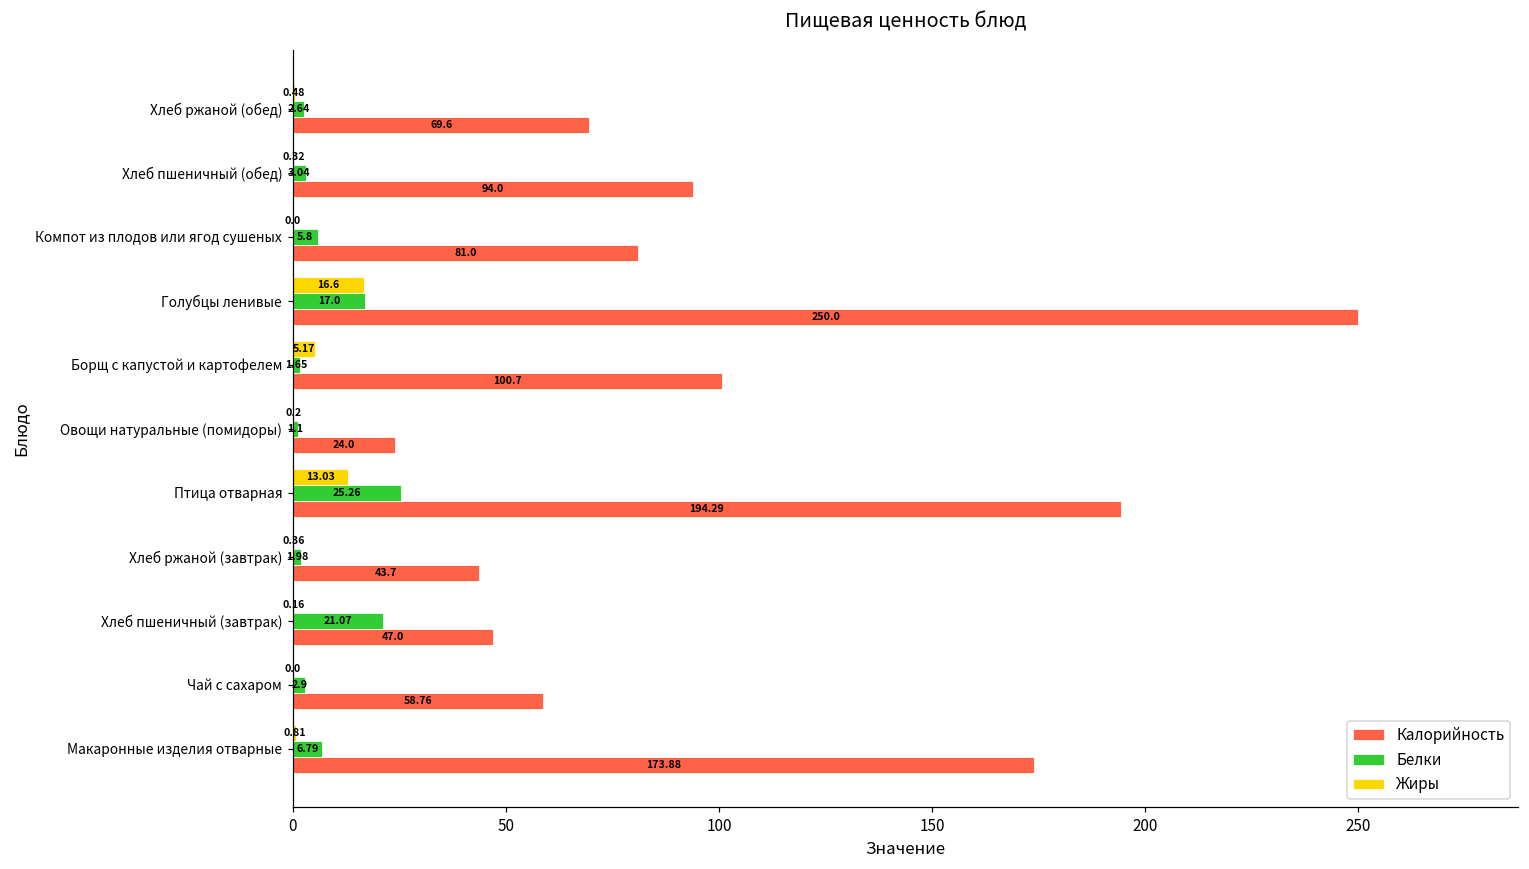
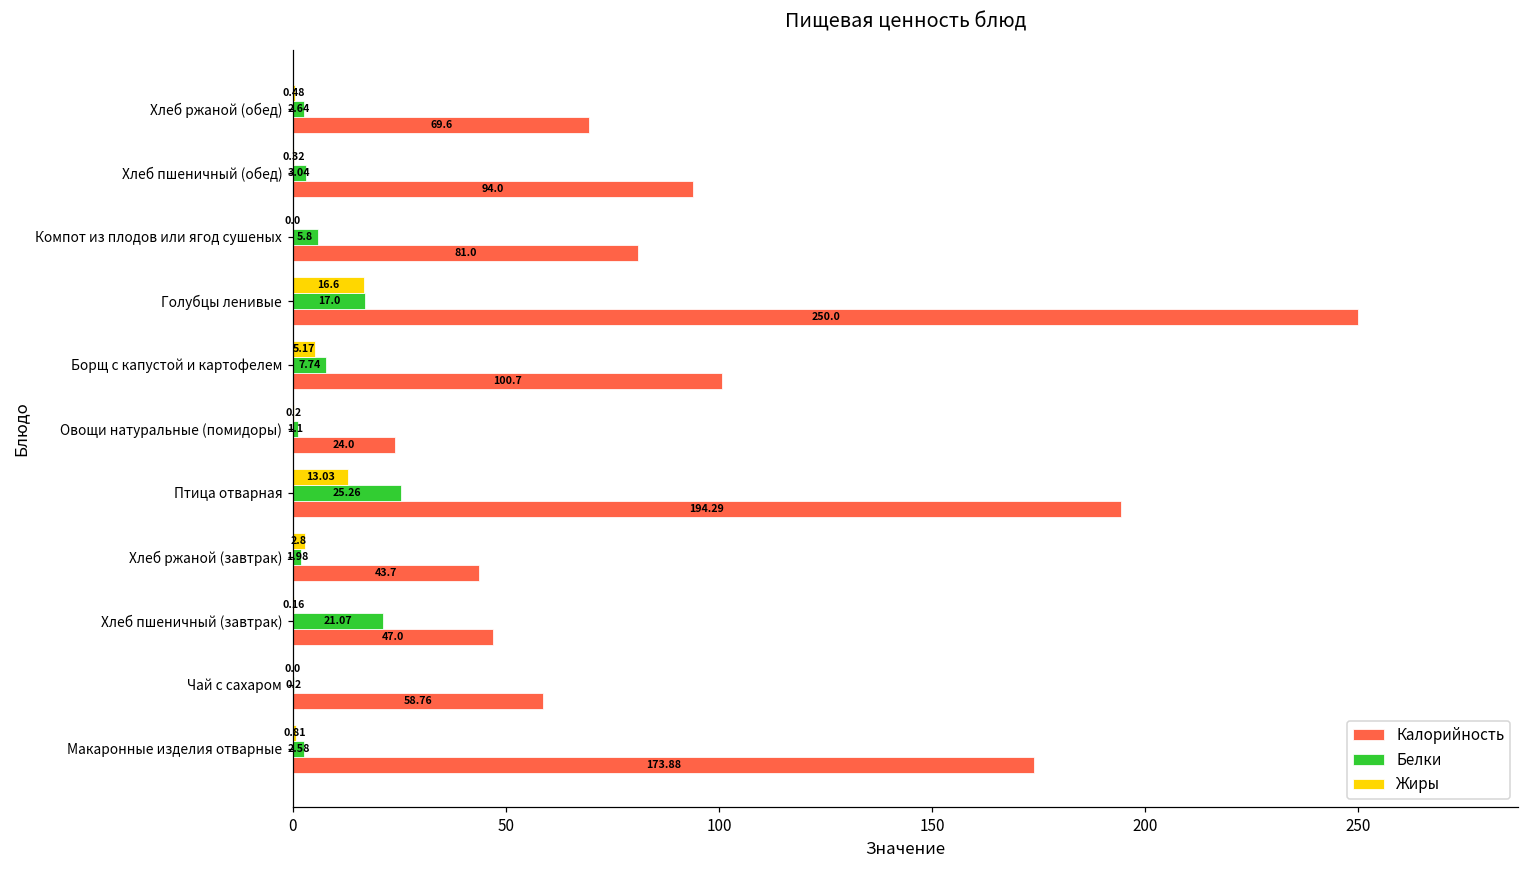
  {
    "Калорийность": {
      "Хлеб ржаной (обед)": 69.6,
      "Хлеб пшеничный (обед)": 94.0,
      "Компот из плодов или ягод сушеных": 81.0,
      "Голубцы ленивые": 250.0,
      "Борщ с капустой и картофелем": 100.7,
      "Овощи натуральные (помидоры)": 24.0,
      "Птица отварная": 194.29,
      "Хлеб ржаной (завтрак)": 43.7,
      "Хлеб пшеничный (завтрак)": 47.0,
      "Чай с сахаром": 58.76,
      "Макаронные изделия отварные": 173.88
    },
    "Белки": {
      "Хлеб ржаной (обед)": 2.64,
      "Хлеб пшеничный (обед)": 3.04,
      "Компот из плодов или ягод сушеных": 5.8,
      "Голубцы ленивые": 17.0,
-     "Борщ с капустой и картофелем": 1.65,
+     "Борщ с капустой и картофелем": 7.74,
      "Овощи натуральные (помидоры)": 1.1,
      "Птица отварная": 25.26,
      "Хлеб ржаной (завтрак)": 1.98,
      "Хлеб пшеничный (завтрак)": 21.07,
-     "Чай с сахаром": 2.9,
-     "Макаронные изделия отварные": 6.79
+     "Чай с сахаром": 0.2,
+     "Макаронные изделия отварные": 2.58
    },
    "Жиры": {
      "Хлеб ржаной (обед)": 0.48,
      "Хлеб пшеничный (обед)": 0.32,
      "Компот из плодов или ягод сушеных": 0.0,
      "Голубцы ленивые": 16.6,
      "Борщ с капустой и картофелем": 5.17,
      "Овощи натуральные (помидоры)": 0.2,
      "Птица отварная": 13.03,
-     "Хлеб ржаной (завтрак)": 0.36,
+     "Хлеб ржаной (завтрак)": 2.8,
      "Хлеб пшеничный (завтрак)": 0.16,
      "Чай с сахаром": 0.0,
      "Макаронные изделия отварные": 0.81
    }
  }
